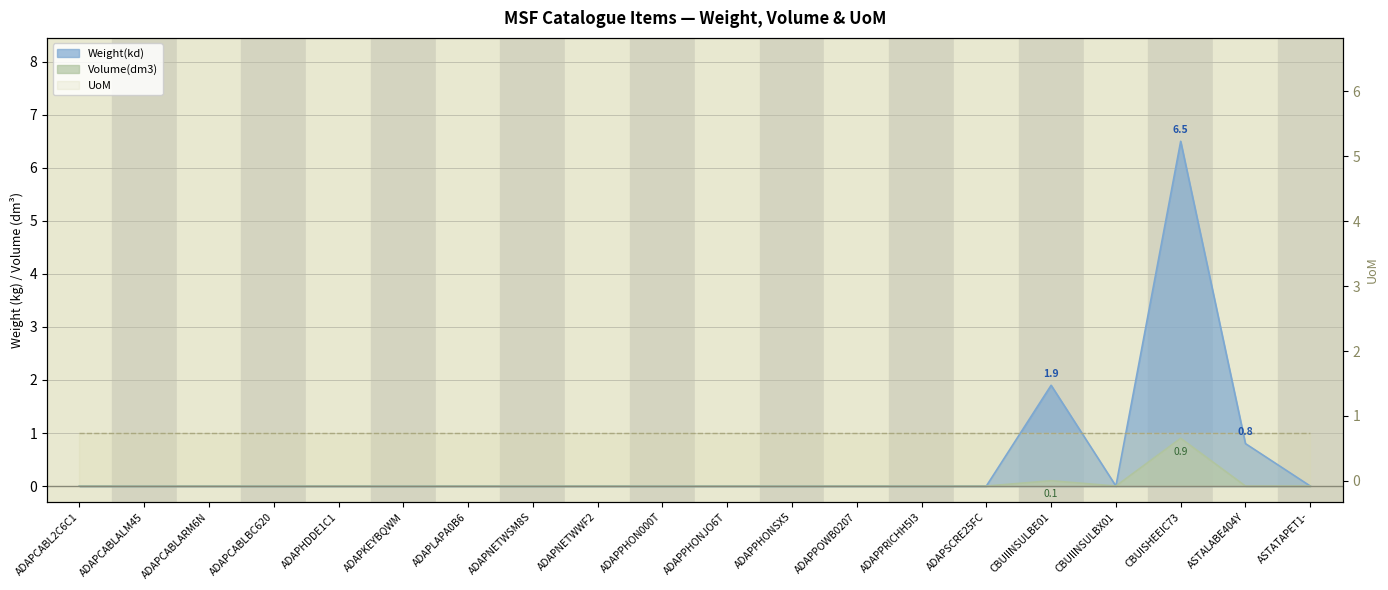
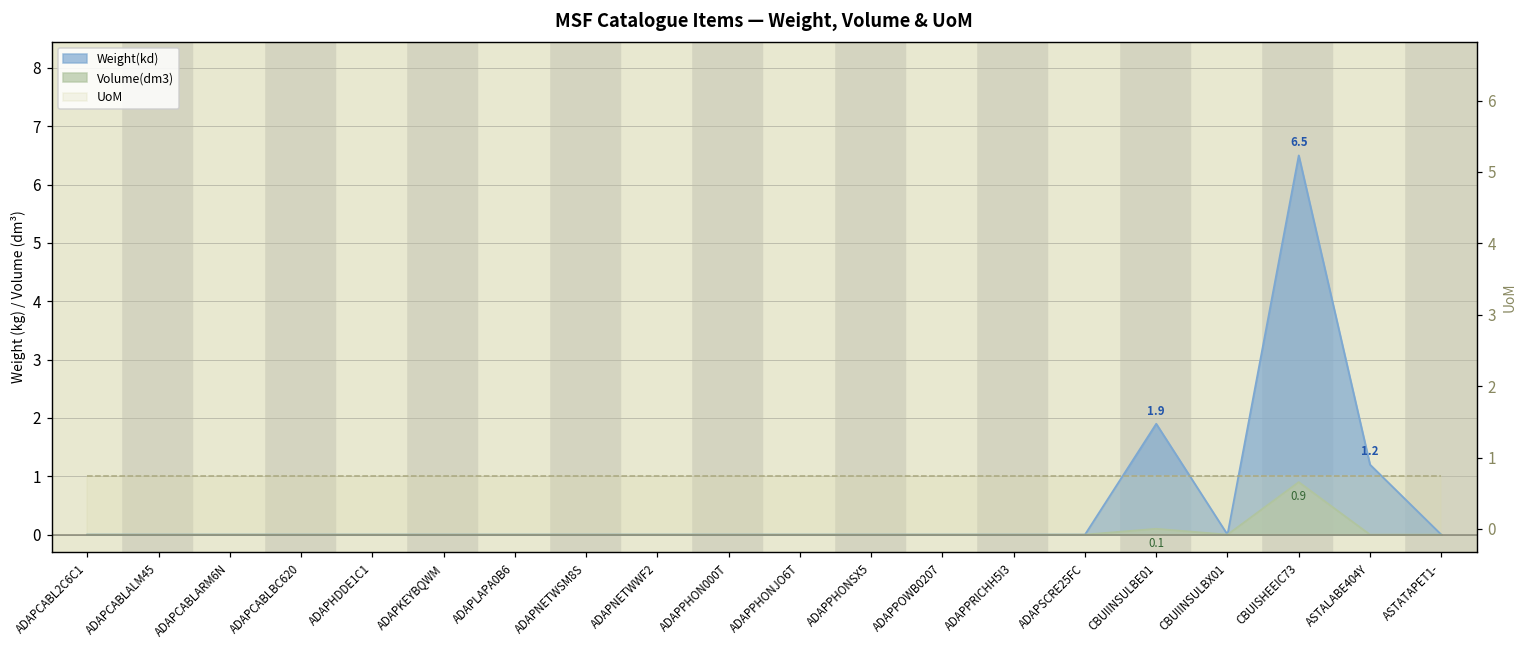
  {
    "Weight(kd)": {
      "CBUIINSULBE01": 1.9,
      "CBUISHEEIC73": 6.5,
-     "ASTALABE404Y": 0.8
+     "ASTALABE404Y": 1.2
    }
  }
